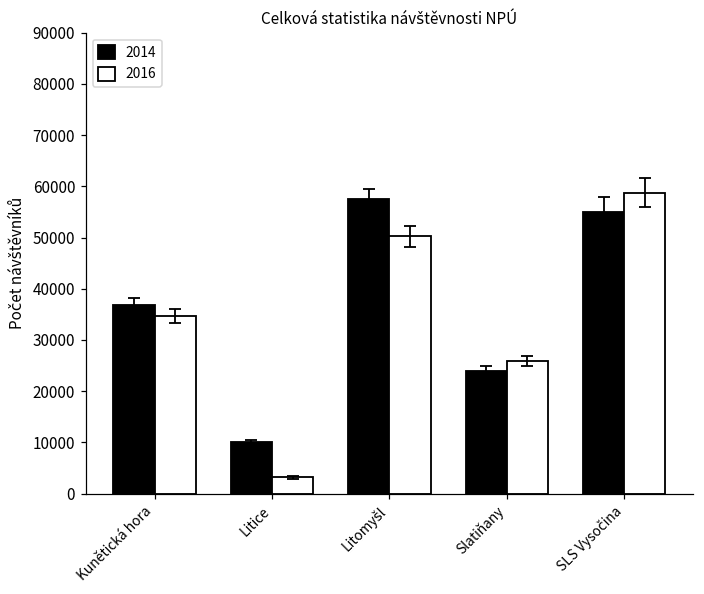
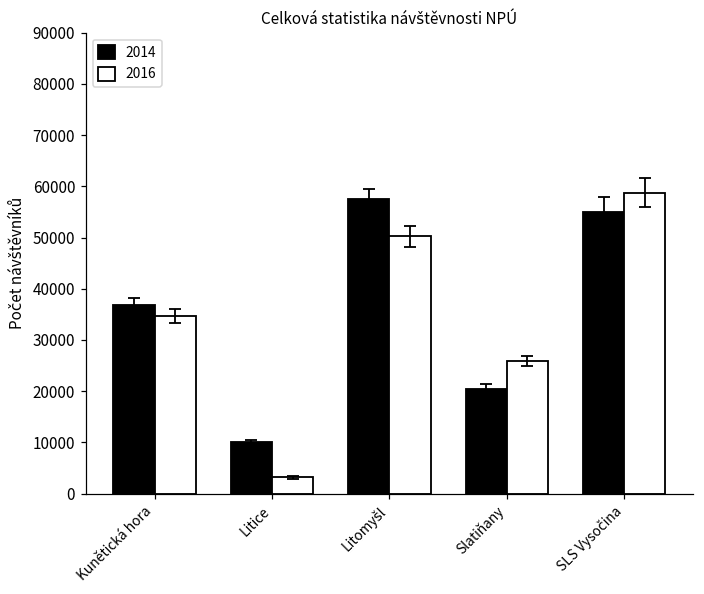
  {
    "2014": {
      "Kunětická hora": 37000,
      "Litice": 10000,
      "Litomyšl": 58000,
-     "Slatiňany": 24000,
+     "Slatiňany": 20000,
      "SLS Vysočina": 55000
    },
    "2016": {
      "Kunětická hora": 35000,
      "Litice": 3000,
      "Litomyšl": 50000,
      "Slatiňany": 26000,
      "SLS Vysočina": 59000
    }
  }
